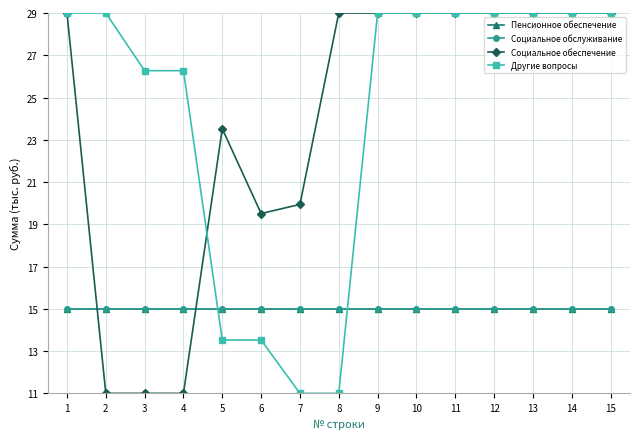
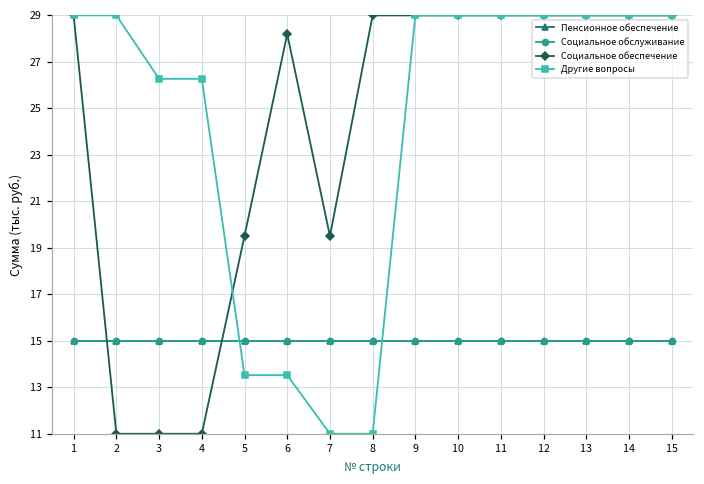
  {
    "Социальное обеспечение": {
      "2": 11.0,
      "3": 11.0,
      "4": 11.0,
-     "5": 23.5,
-     "6": 19.5,
-     "7": 19.9,
+     "5": 19.5,
+     "6": 28.2,
+     "7": 19.5,
      "8": 29.0
    }
  }
